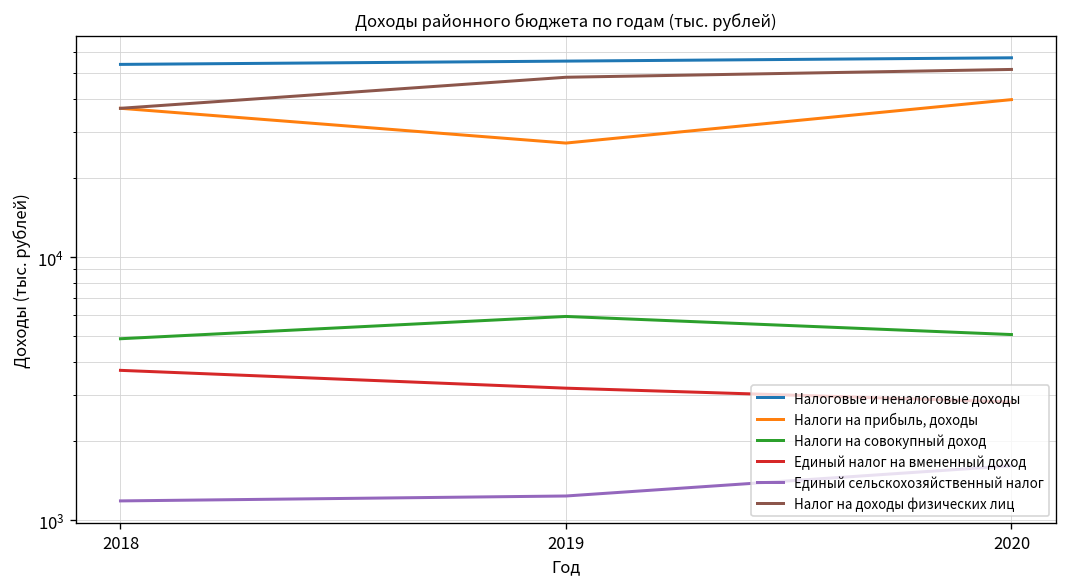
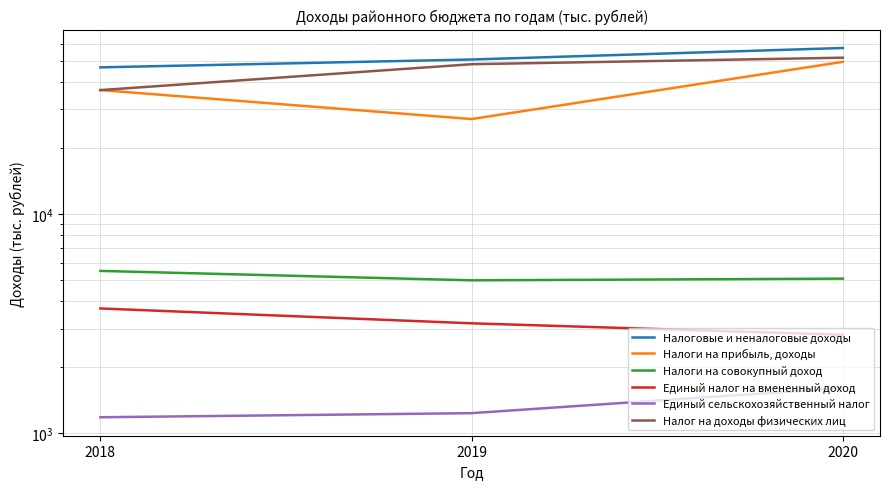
  {
    "Налоговые и неналоговые доходы": {
-     "2018": 54000,
-     "2019": 56000,
+     "2018": 47000,
+     "2019": 51000,
      "2020": 57000
    },
    "Налоги на прибыль, доходы": {
      "2019": 27000,
-     "2020": 40000
+     "2020": 49000
    },
    "Налоги на совокупный доход": {
-     "2018": 4900,
-     "2019": 5900,
+     "2018": 5500,
+     "2019": 5000,
      "2020": 5100
    },
    "Единый налог на вмененный доход": {
      "2018": 3700,
      "2019": 3200
    },
    "Единый сельскохозяйственный налог": {
      "2018": 1200,
      "2019": 1200
    },
    "Налог на доходы физических лиц": {
      "2019": 48000,
      "2020": 52000
    }
  }
